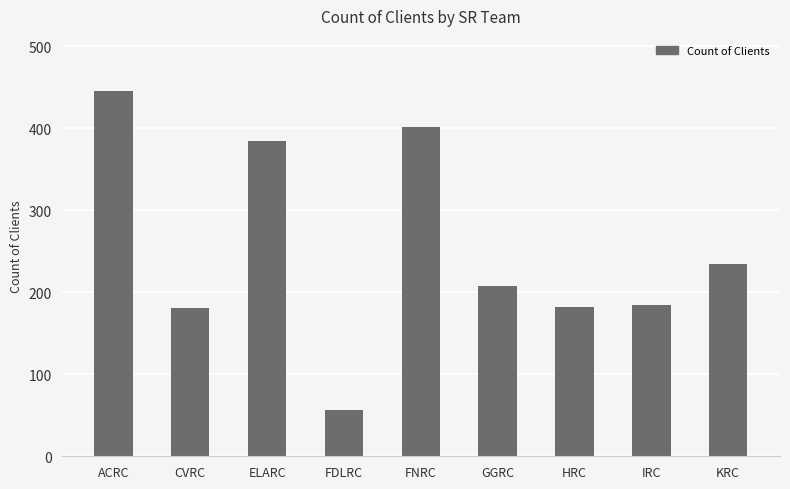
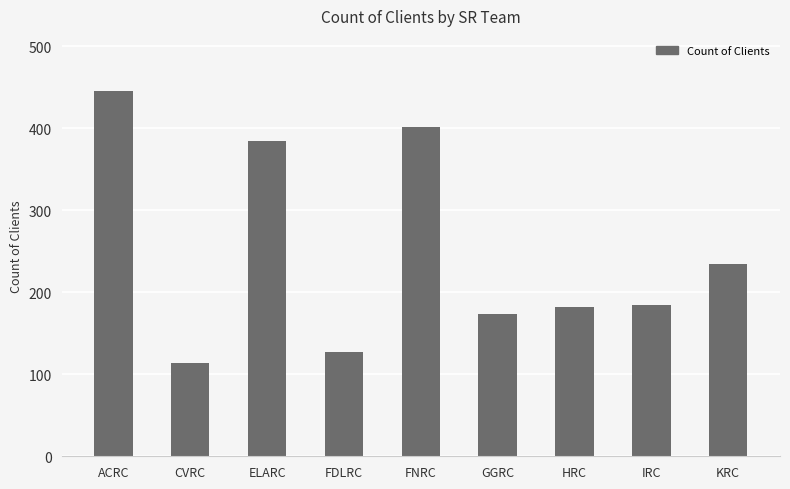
  {
    "ACRC": 450,
-   "CVRC": 180,
+   "CVRC": 110,
    "ELARC": 390,
-   "FDLRC": 60,
+   "FDLRC": 130,
    "FNRC": 400,
-   "GGRC": 210,
+   "GGRC": 170,
    "HRC": 180,
    "IRC": 180,
    "KRC": 230
  }
